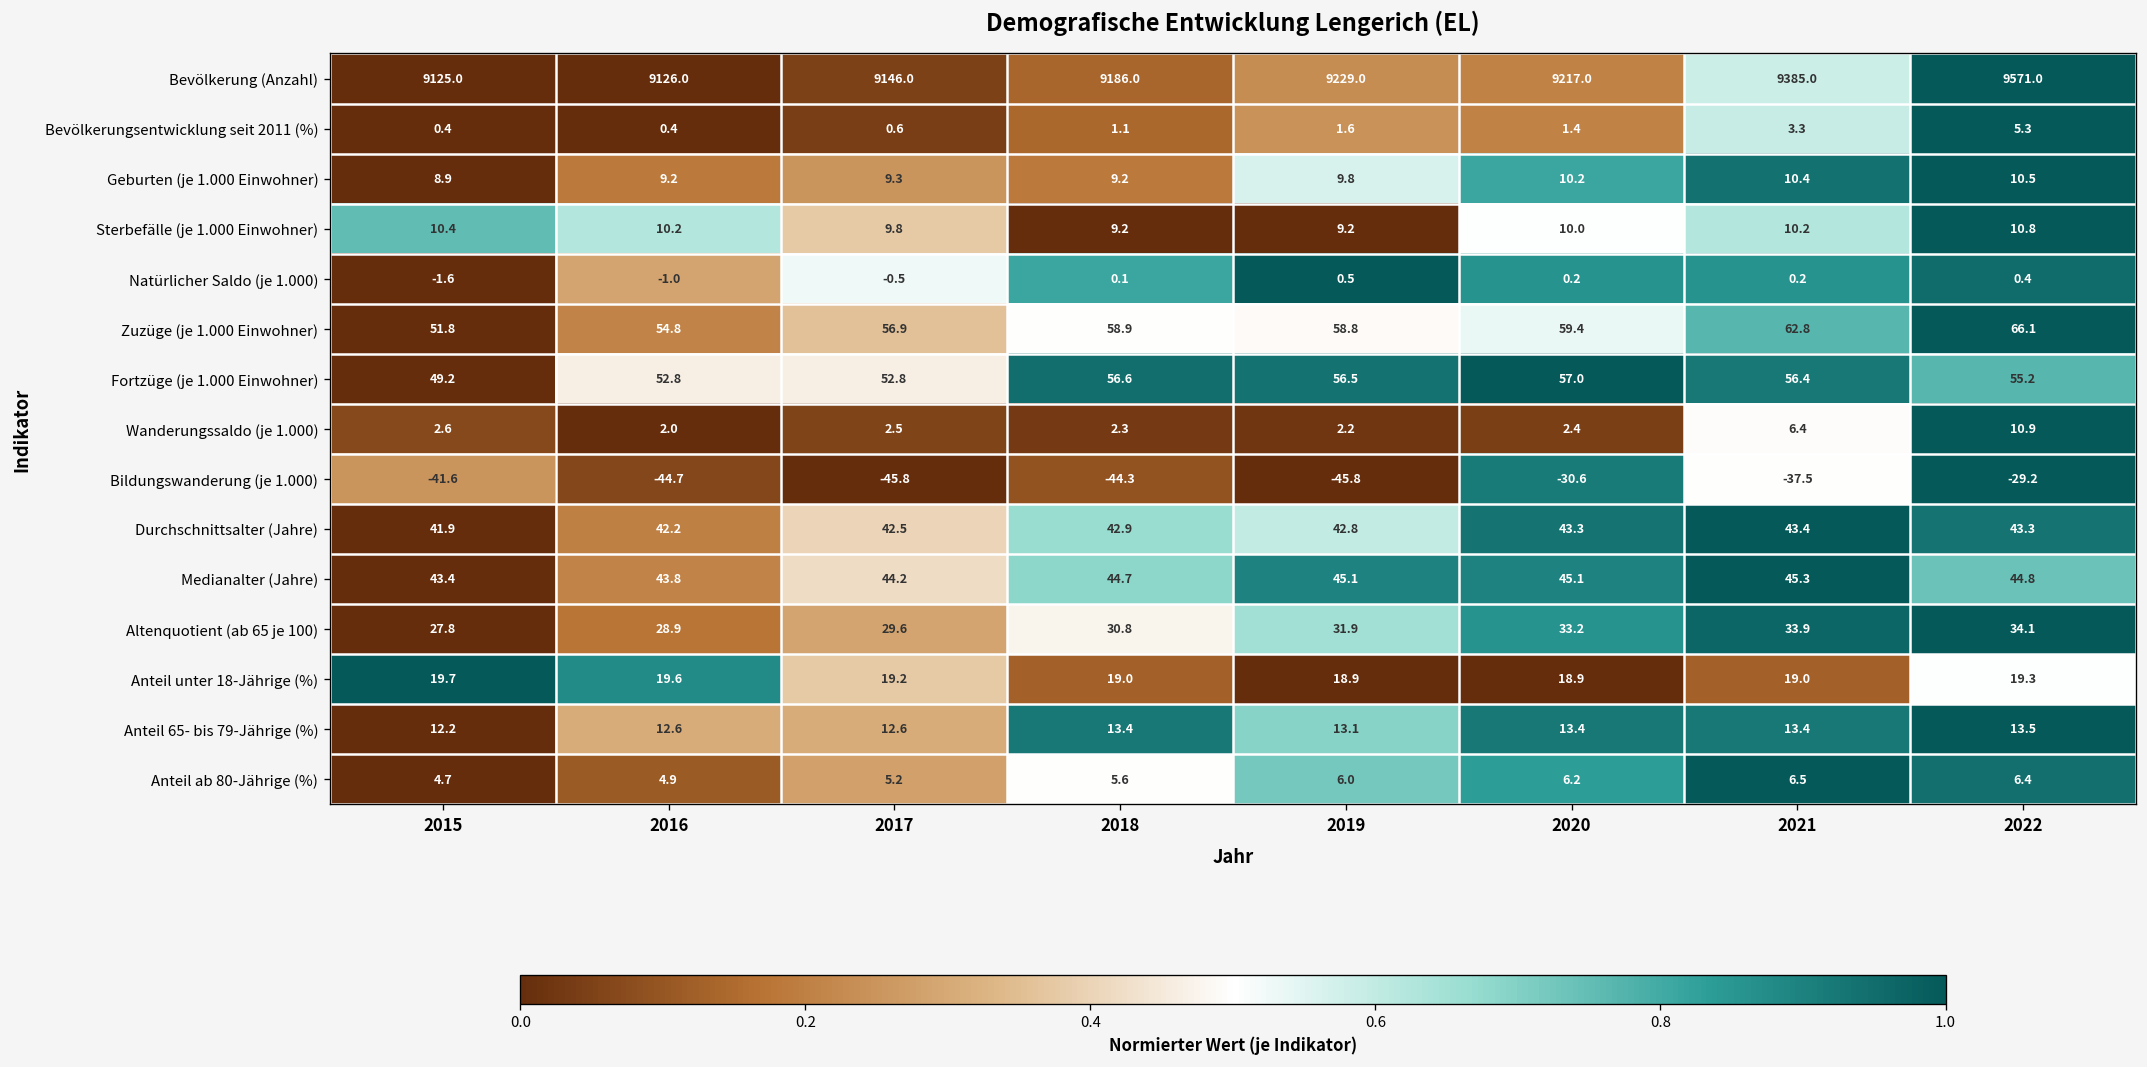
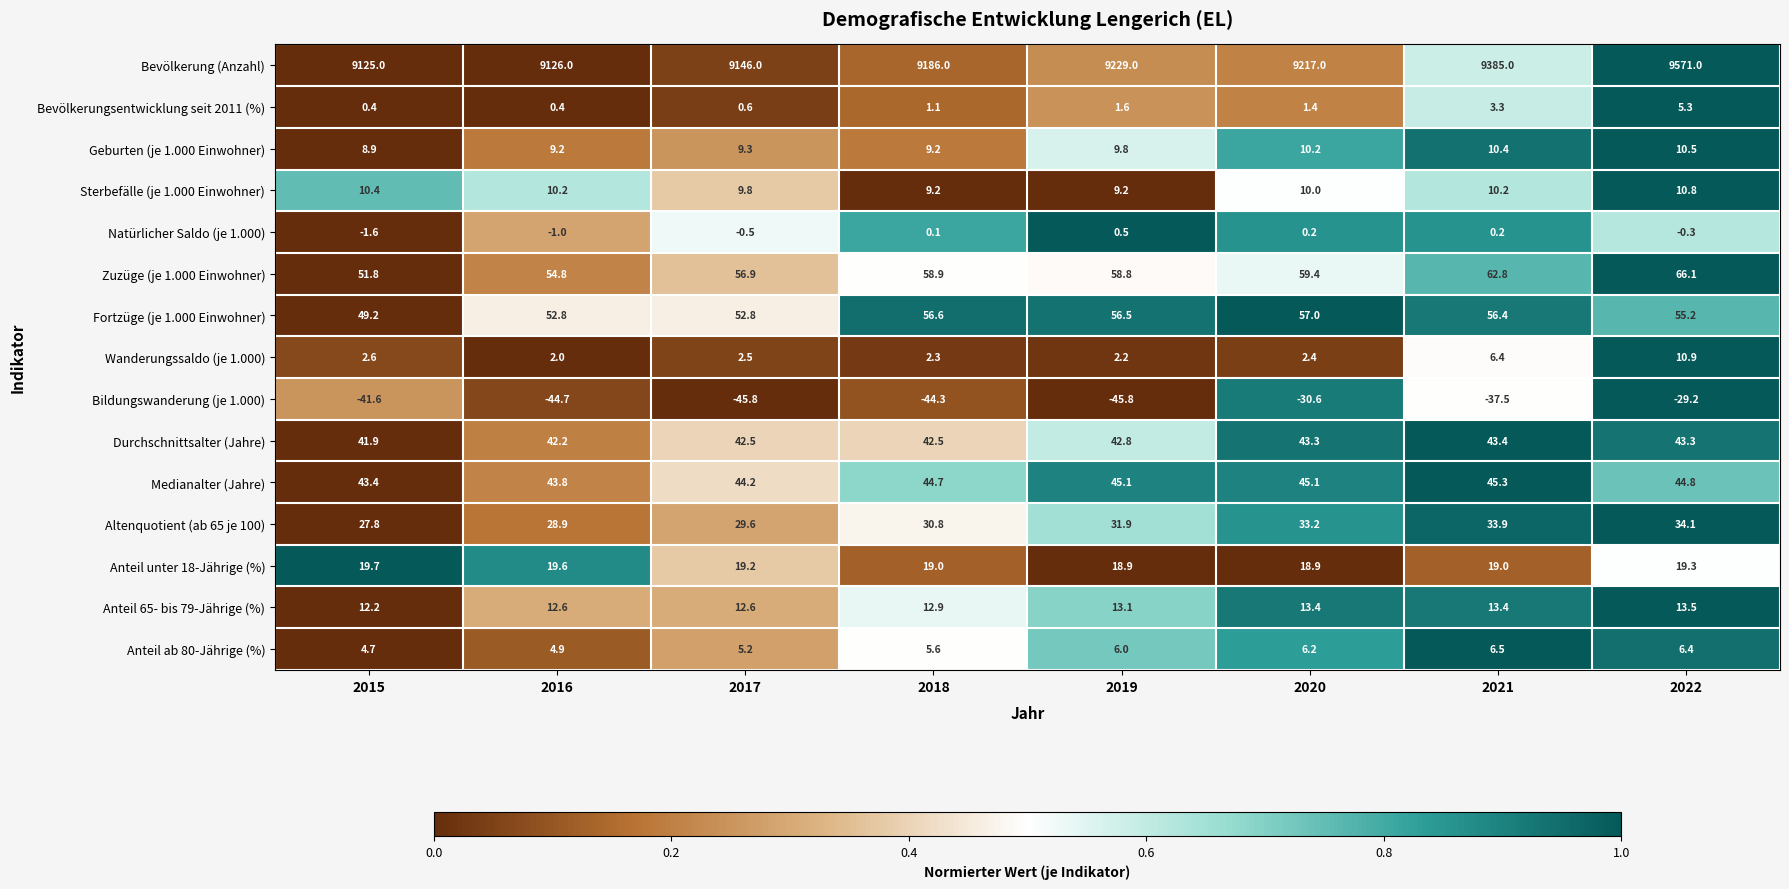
  {
    "Bevölkerung (Anzahl)": {
      "2015": 9125.0,
      "2016": 9126.0,
      "2017": 9146.0,
      "2018": 9186.0,
      "2019": 9229.0,
      "2020": 9217.0,
      "2021": 9385.0,
      "2022": 9571.0
    },
    "Bevölkerungsentwicklung seit 2011 (%)": {
      "2015": 0.4,
      "2016": 0.4,
      "2017": 0.6,
      "2018": 1.1,
      "2019": 1.6,
      "2020": 1.4,
      "2021": 3.3,
      "2022": 5.3
    },
    "Geburten (je 1.000 Einwohner)": {
      "2015": 8.9,
      "2016": 9.2,
      "2017": 9.3,
      "2018": 9.2,
      "2019": 9.8,
      "2020": 10.2,
      "2021": 10.4,
      "2022": 10.5
    },
    "Sterbefälle (je 1.000 Einwohner)": {
      "2015": 10.4,
      "2016": 10.2,
      "2017": 9.8,
      "2018": 9.2,
      "2019": 9.2,
      "2020": 10.0,
      "2021": 10.2,
      "2022": 10.8
    },
    "Natürlicher Saldo (je 1.000)": {
      "2015": -1.6,
      "2016": -1.0,
      "2017": -0.5,
      "2018": 0.1,
      "2019": 0.5,
      "2020": 0.2,
      "2021": 0.2,
-     "2022": 0.4
+     "2022": -0.3
    },
    "Zuzüge (je 1.000 Einwohner)": {
      "2015": 51.8,
      "2016": 54.8,
      "2017": 56.9,
      "2018": 58.9,
      "2019": 58.8,
      "2020": 59.4,
      "2021": 62.8,
      "2022": 66.1
    },
    "Fortzüge (je 1.000 Einwohner)": {
      "2015": 49.2,
      "2016": 52.8,
      "2017": 52.8,
      "2018": 56.6,
      "2019": 56.5,
      "2020": 57.0,
      "2021": 56.4,
      "2022": 55.2
    },
    "Wanderungssaldo (je 1.000)": {
      "2015": 2.6,
      "2016": 2.0,
      "2017": 2.5,
      "2018": 2.3,
      "2019": 2.2,
      "2020": 2.4,
      "2021": 6.4,
      "2022": 10.9
    },
    "Bildungswanderung (je 1.000)": {
      "2015": -41.6,
      "2016": -44.7,
      "2017": -45.8,
      "2018": -44.3,
      "2019": -45.8,
      "2020": -30.6,
      "2021": -37.5,
      "2022": -29.2
    },
    "Durchschnittsalter (Jahre)": {
      "2015": 41.9,
      "2016": 42.2,
      "2017": 42.5,
-     "2018": 42.9,
+     "2018": 42.5,
      "2019": 42.8,
      "2020": 43.3,
      "2021": 43.4,
      "2022": 43.3
    },
    "Medianalter (Jahre)": {
      "2015": 43.4,
      "2016": 43.8,
      "2017": 44.2,
      "2018": 44.7,
      "2019": 45.1,
      "2020": 45.1,
      "2021": 45.3,
      "2022": 44.8
    },
    "Altenquotient (ab 65 je 100)": {
      "2015": 27.8,
      "2016": 28.9,
      "2017": 29.6,
      "2018": 30.8,
      "2019": 31.9,
      "2020": 33.2,
      "2021": 33.9,
      "2022": 34.1
    },
    "Anteil unter 18-Jährige (%)": {
      "2015": 19.7,
      "2016": 19.6,
      "2017": 19.2,
      "2018": 19.0,
      "2019": 18.9,
      "2020": 18.9,
      "2021": 19.0,
      "2022": 19.3
    },
    "Anteil 65- bis 79-Jährige (%)": {
      "2015": 12.2,
      "2016": 12.6,
      "2017": 12.6,
-     "2018": 13.4,
+     "2018": 12.9,
      "2019": 13.1,
      "2020": 13.4,
      "2021": 13.4,
      "2022": 13.5
    },
    "Anteil ab 80-Jährige (%)": {
      "2015": 4.7,
      "2016": 4.9,
      "2017": 5.2,
      "2018": 5.6,
      "2019": 6.0,
      "2020": 6.2,
      "2021": 6.5,
      "2022": 6.4
    }
  }
